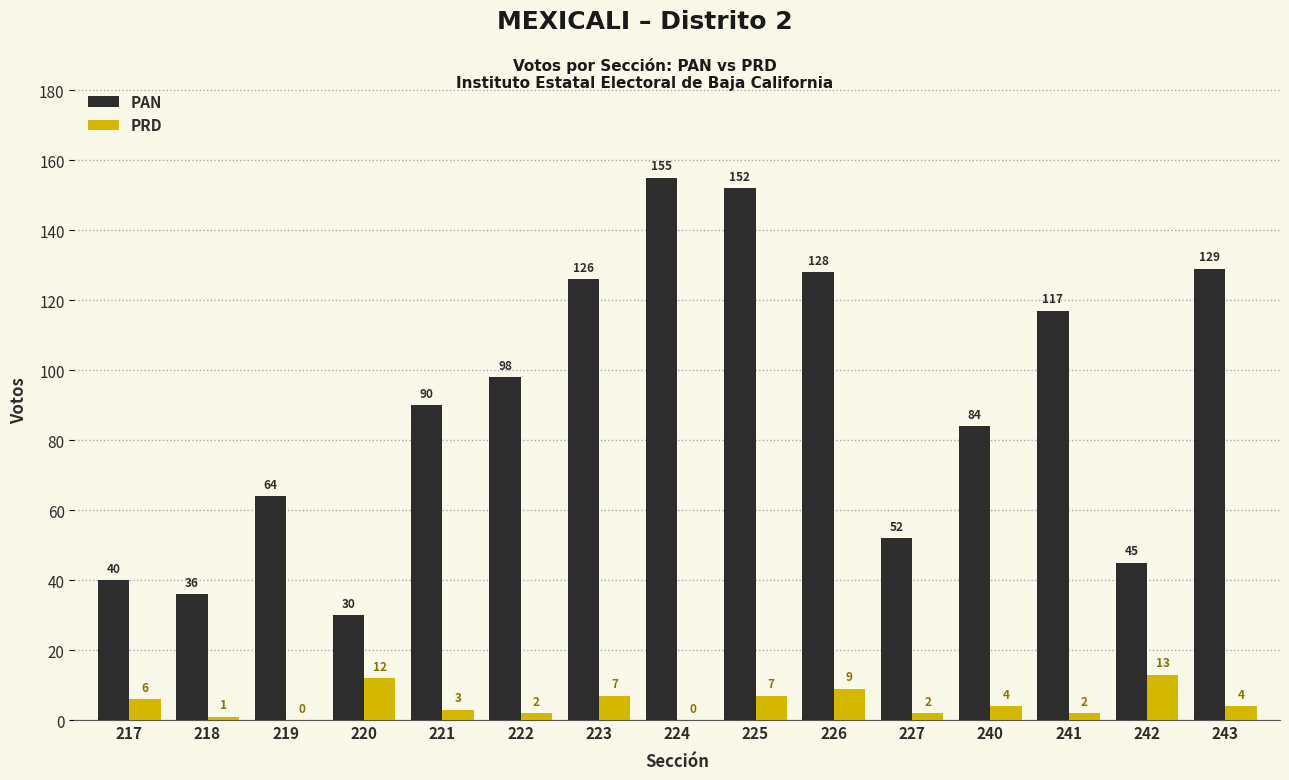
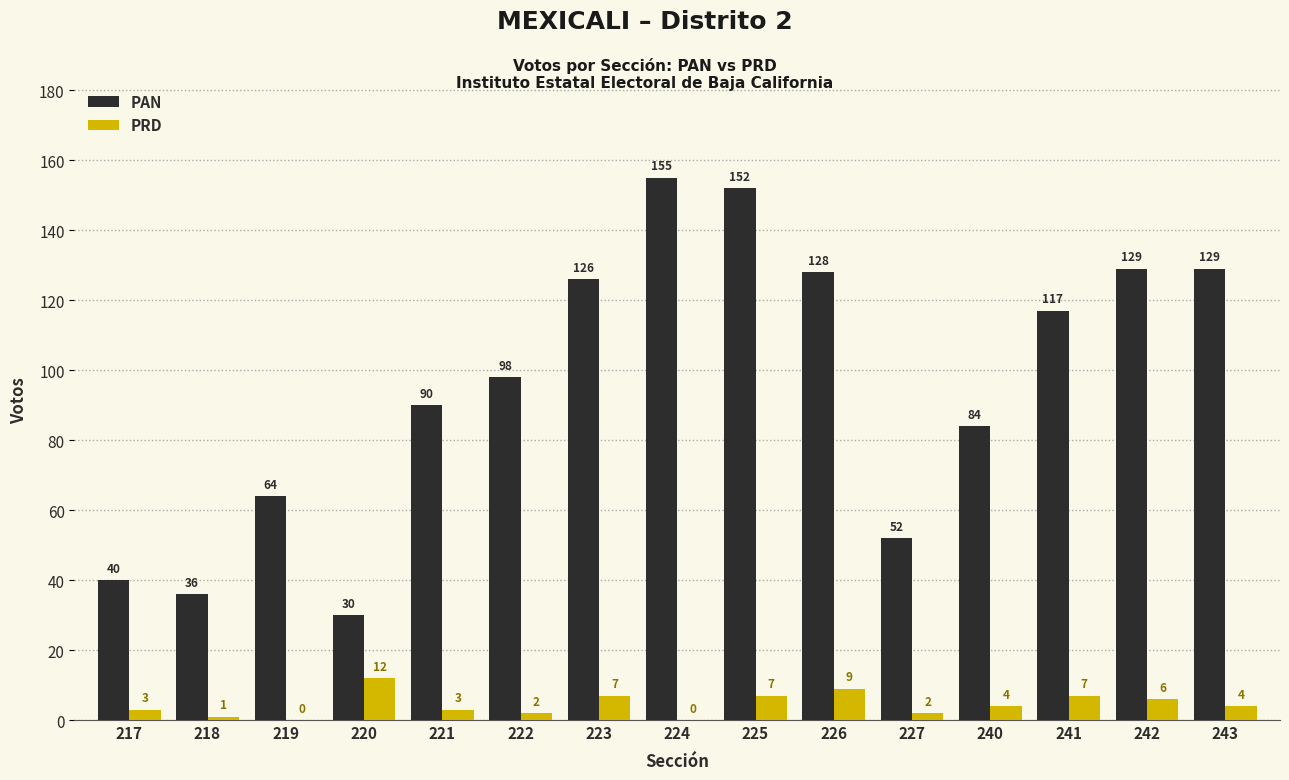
  {
    "PAN": {
      "217": 40,
      "218": 36,
      "219": 64,
      "220": 30,
      "221": 90,
      "222": 98,
      "223": 126,
      "224": 155,
      "225": 152,
      "226": 128,
      "227": 52,
      "240": 84,
      "241": 117,
-     "242": 45,
+     "242": 129,
      "243": 129
    },
    "PRD": {
-     "217": 6,
+     "217": 3,
      "218": 1,
      "219": 0,
      "220": 12,
      "221": 3,
      "222": 2,
      "223": 7,
      "224": 0,
      "225": 7,
      "226": 9,
      "227": 2,
      "240": 4,
-     "241": 2,
-     "242": 13,
+     "241": 7,
+     "242": 6,
      "243": 4
    }
  }
